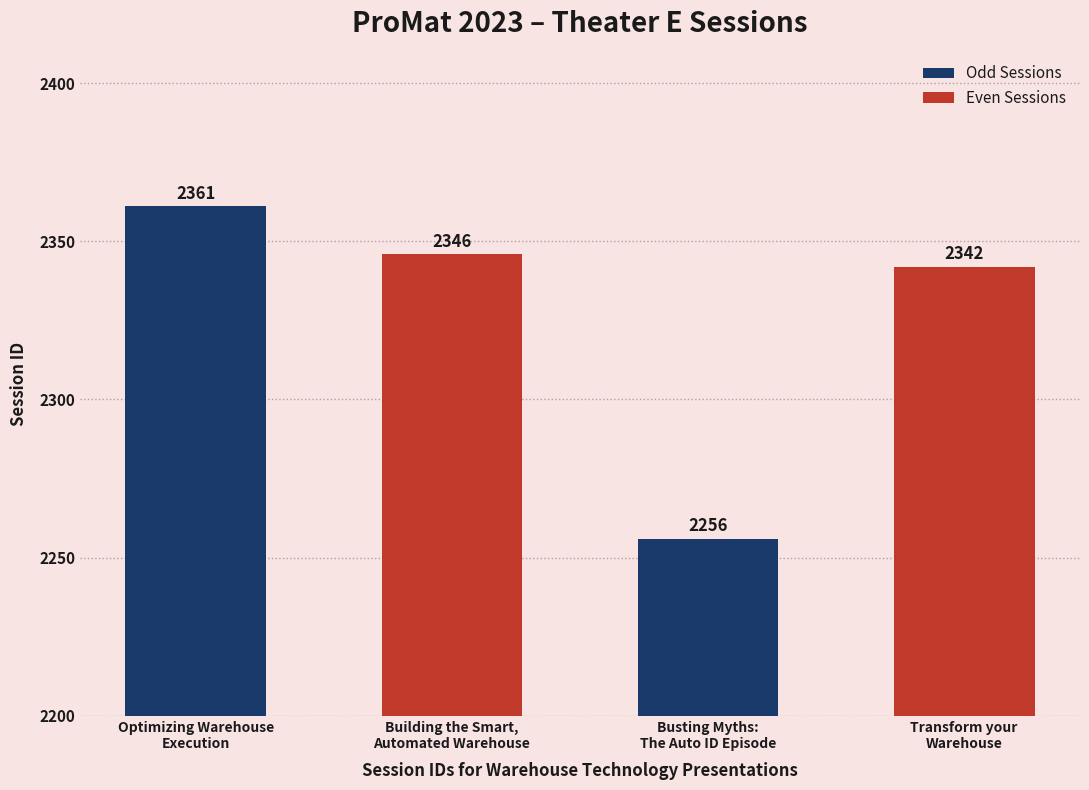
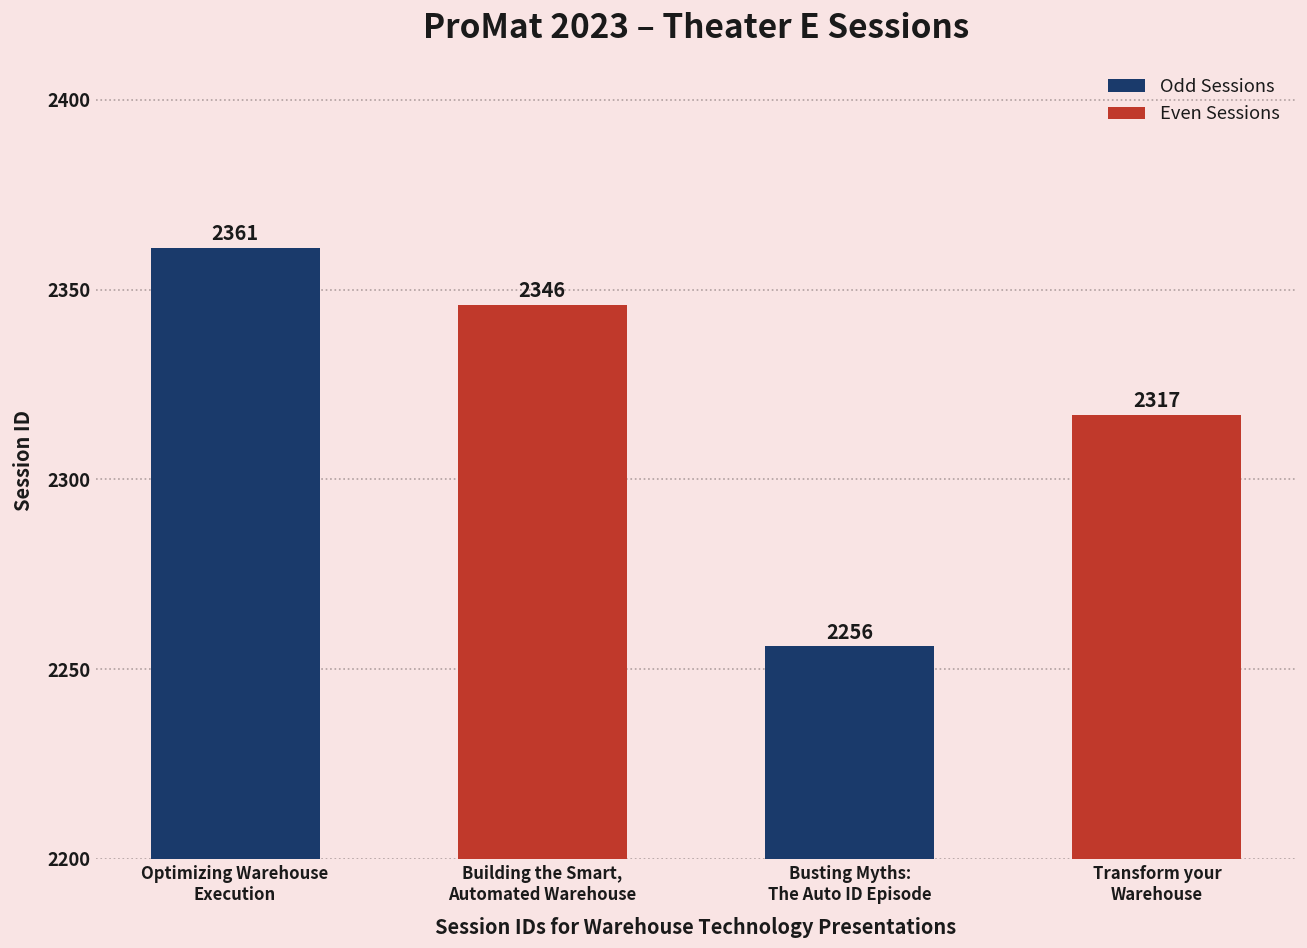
  {
    "Optimizing Warehouse Execution": 2361,
    "Building the Smart, Automated Warehouse": 2346,
    "Busting Myths: The Auto ID Episode": 2256,
-   "Transform your Warehouse": 2342
+   "Transform your Warehouse": 2317
  }
